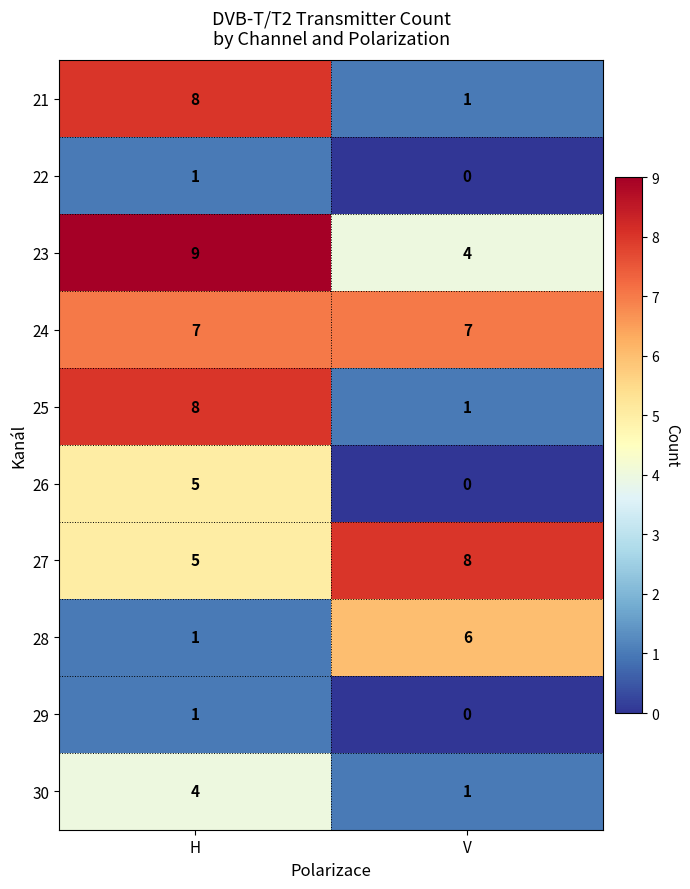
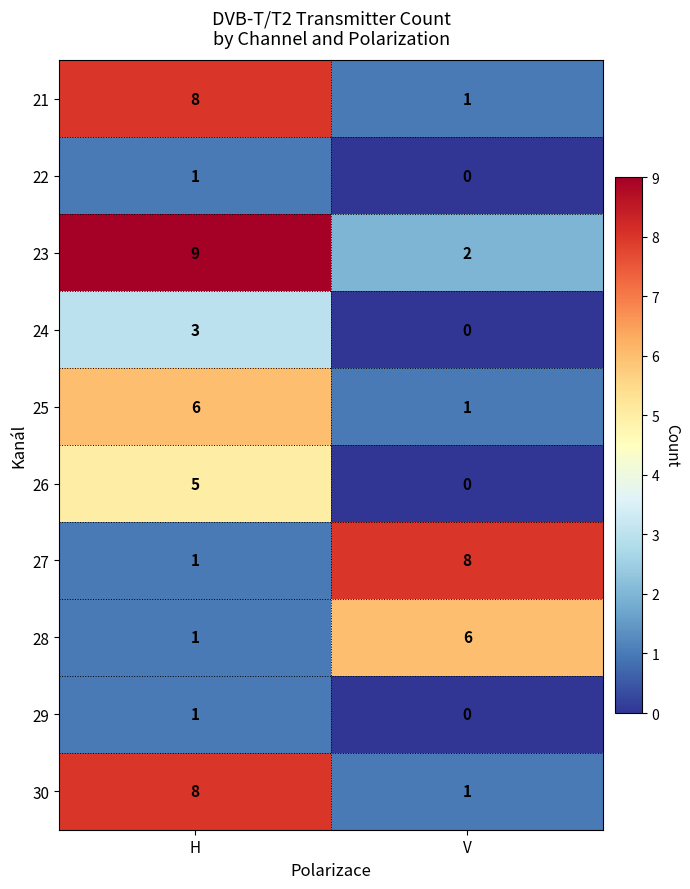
  {
    "21": {
      "H": 8,
      "V": 1
    },
    "22": {
      "H": 1,
      "V": 0
    },
    "23": {
      "H": 9,
-     "V": 4
+     "V": 2
    },
    "24": {
-     "H": 7,
-     "V": 7
+     "H": 3,
+     "V": 0
    },
    "25": {
-     "H": 8,
+     "H": 6,
      "V": 1
    },
    "26": {
      "H": 5,
      "V": 0
    },
    "27": {
-     "H": 5,
+     "H": 1,
      "V": 8
    },
    "28": {
      "H": 1,
      "V": 6
    },
    "29": {
      "H": 1,
      "V": 0
    },
    "30": {
-     "H": 4,
+     "H": 8,
      "V": 1
    }
  }
